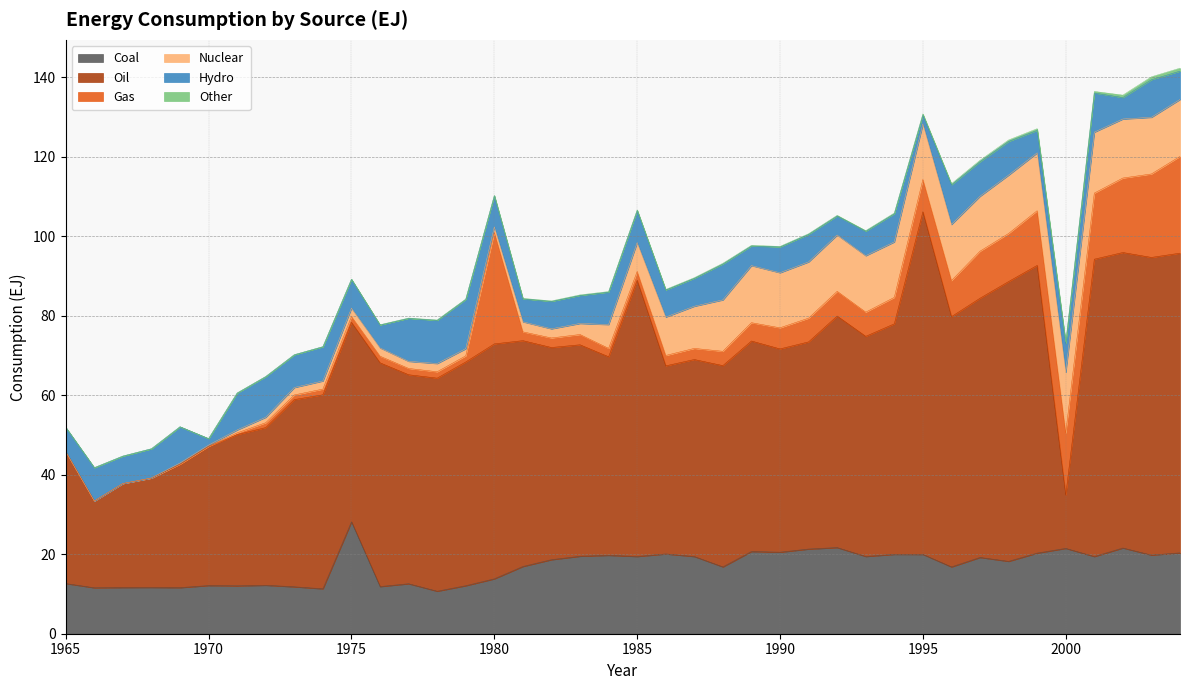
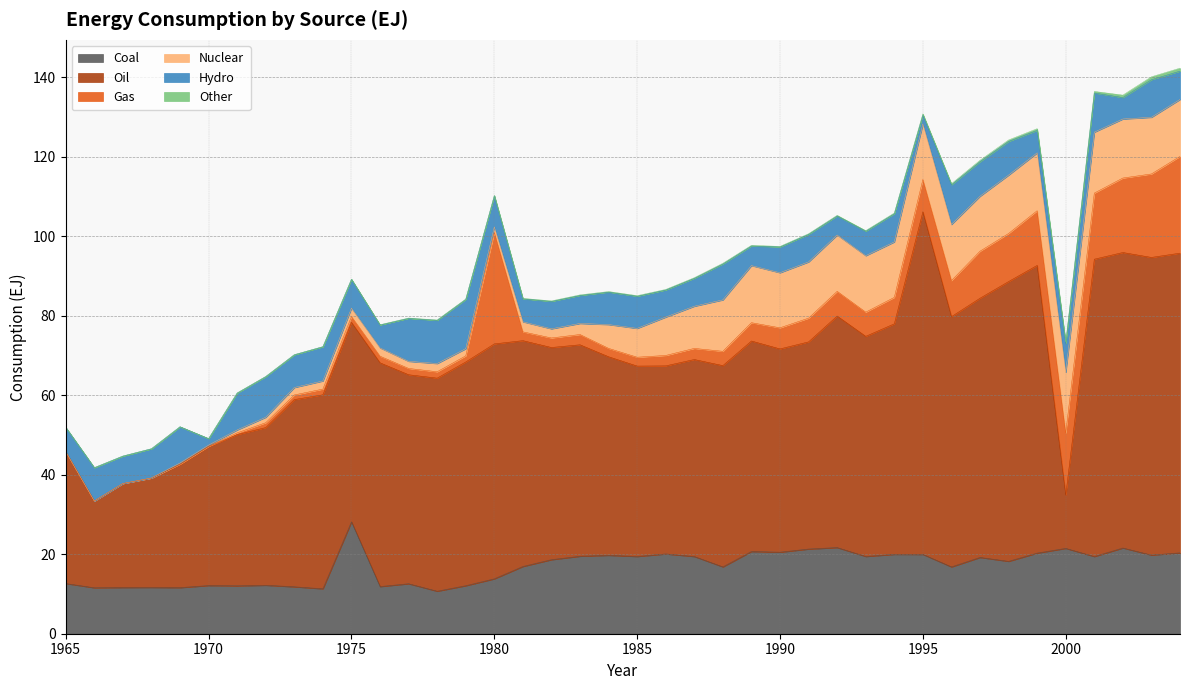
  {
    "Coal": {
      "1965": 13,
      "1970": 12,
      "1975": 28,
      "1980": 14,
      "1985": 19,
      "1990": 21,
      "1995": 20,
      "2000": 21
    },
    "Oil": {
      "1975": 50,
      "1980": 59,
-     "1985": 69,
+     "1985": 48,
      "1990": 51,
      "1995": 86,
      "2000": 13
    },
    "Gas": {
      "1975": 1,
      "1980": 28,
      "1985": 2,
      "1990": 5,
      "1995": 8,
      "2000": 16
    },
    "Nuclear": {
      "1975": 2,
      "1980": 1,
      "1985": 7,
      "1990": 14,
      "1995": 14,
      "2000": 15
    }
  }
